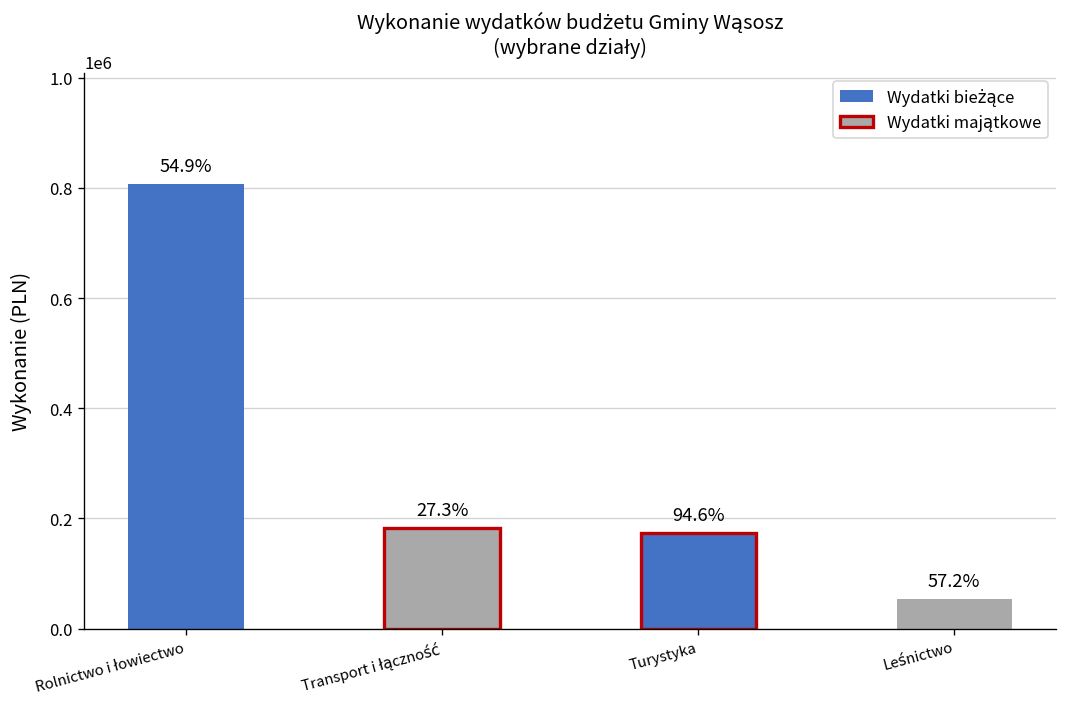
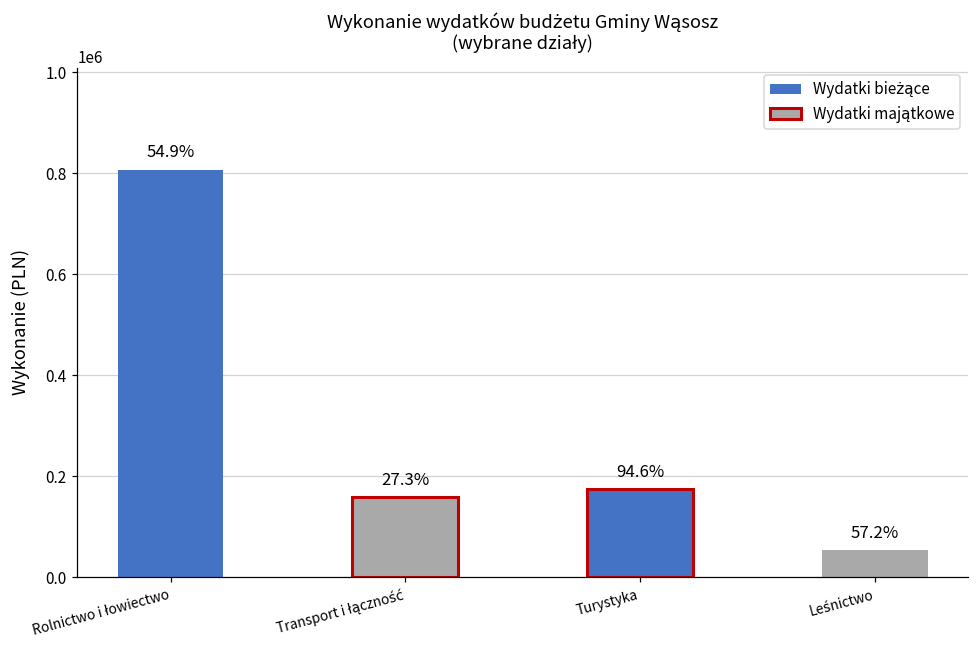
  {
-   "Transport i łączność": 180000
+   "Transport i łączność": 160000
  }
